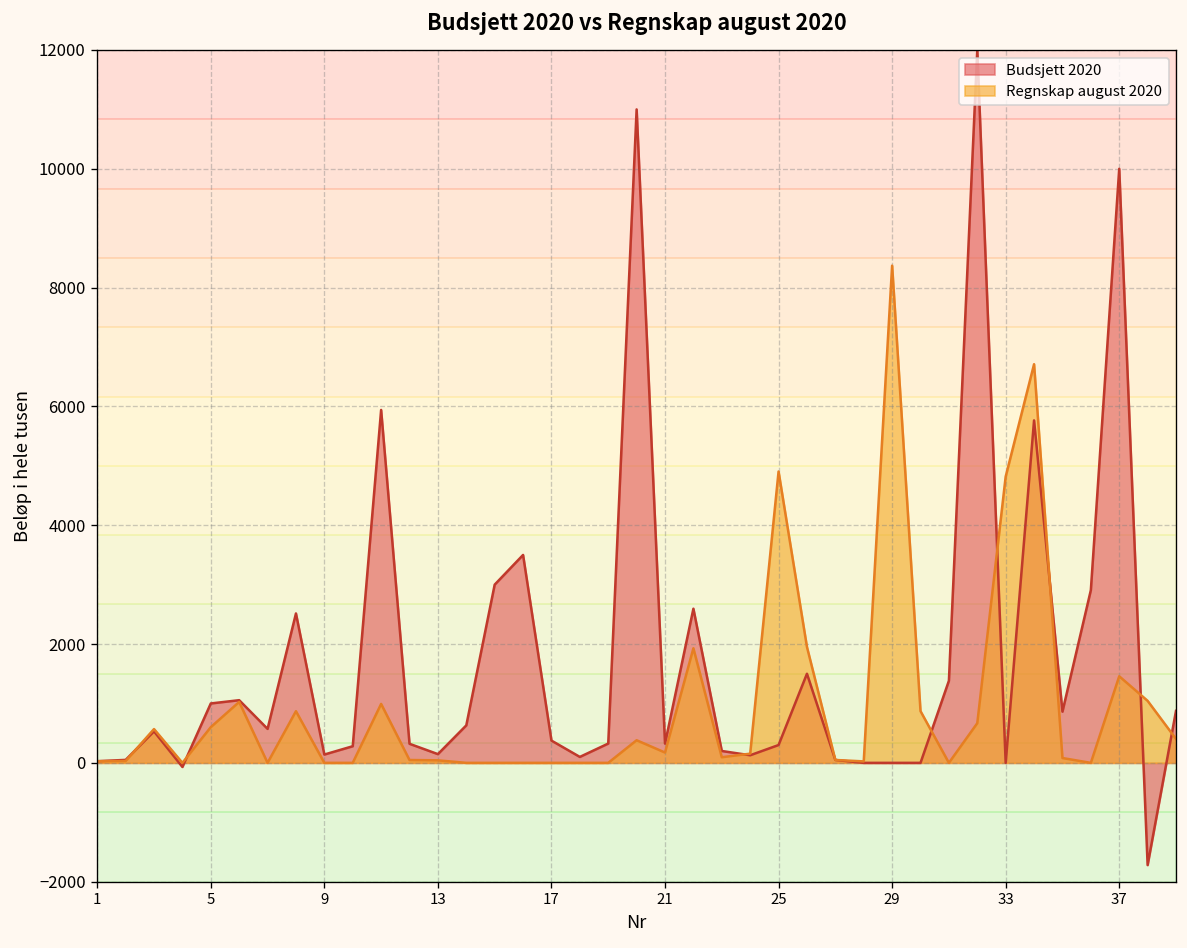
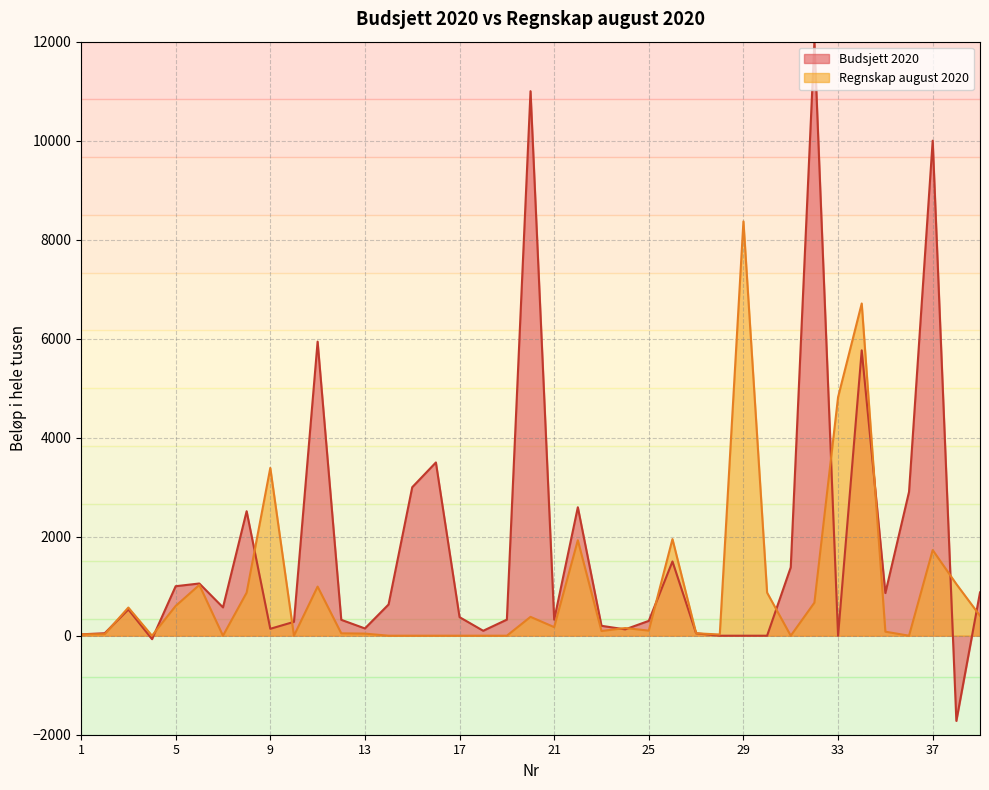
  {
    "Regnskap august 2020": {
      "5": 600,
-     "9": 0,
+     "9": 3400,
      "13": 0,
      "17": 0,
      "21": 200,
-     "25": 4900,
+     "25": 100,
      "29": 8400,
      "33": 4800,
-     "37": 1500
+     "37": 1700
    }
  }
